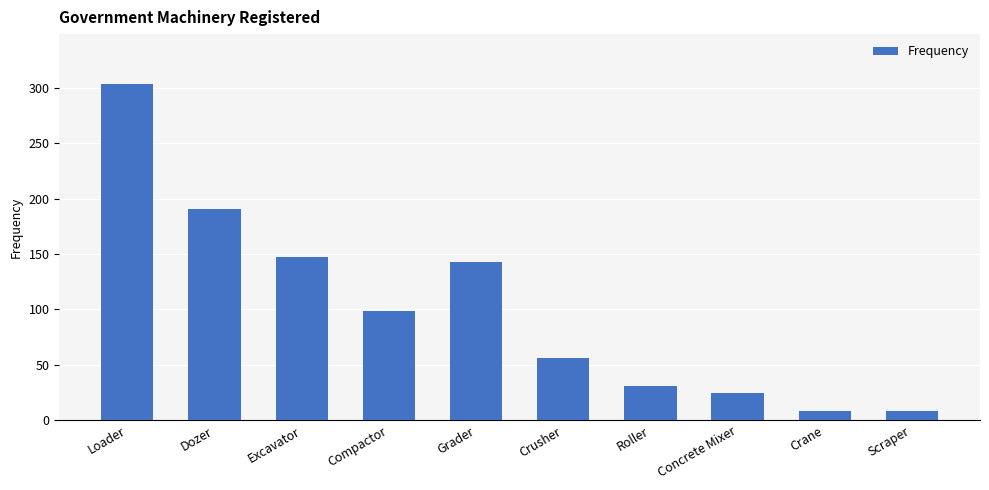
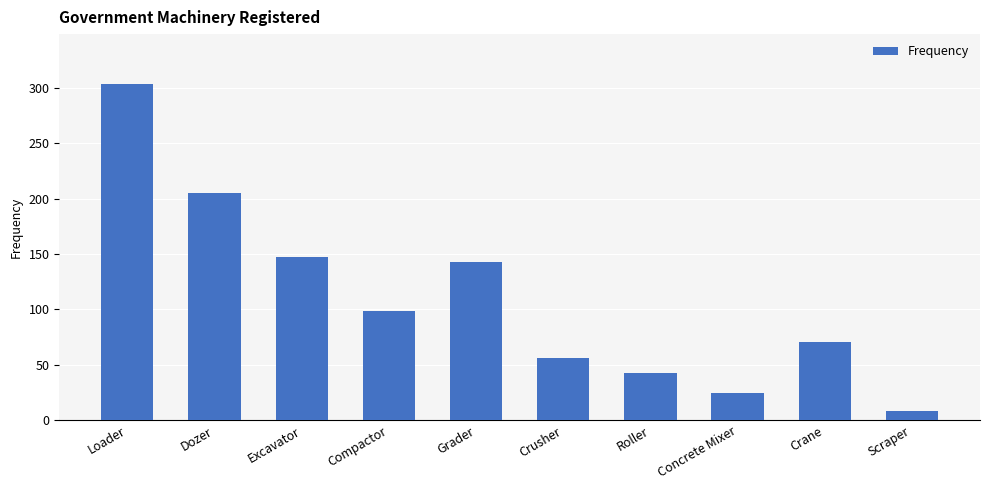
  {
    "Loader": 303,
-   "Dozer": 191,
+   "Dozer": 205,
    "Excavator": 147,
    "Compactor": 99,
    "Grader": 143,
    "Crusher": 56,
-   "Roller": 31,
+   "Roller": 43,
    "Concrete Mixer": 25,
-   "Crane": 8,
+   "Crane": 71,
    "Scraper": 8
  }
